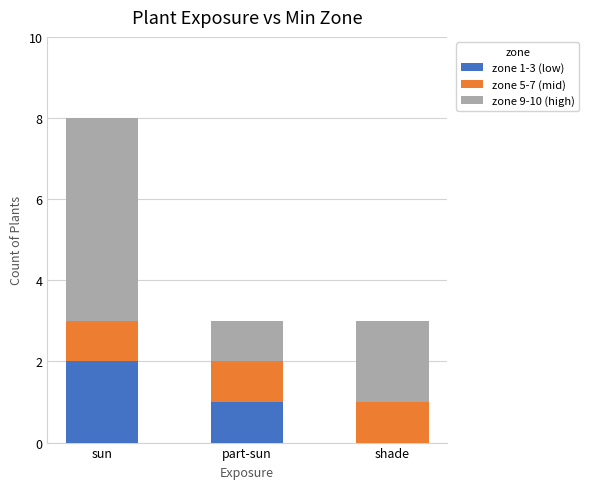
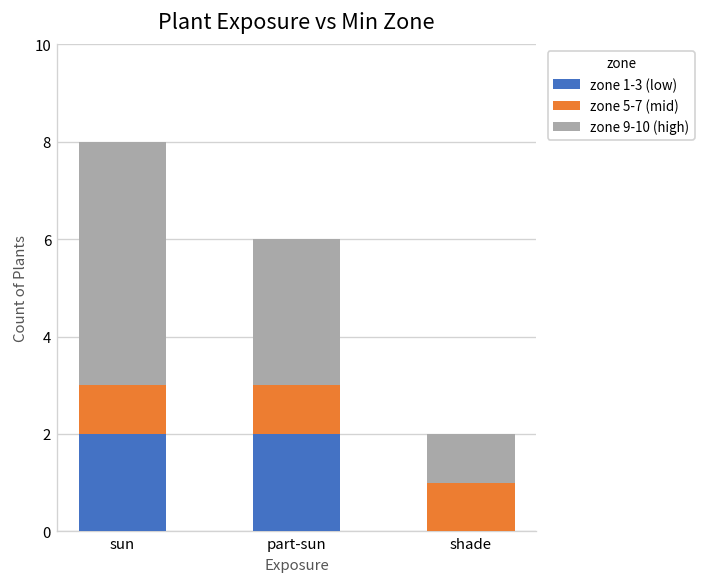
  {
    "zone 1-3 (low)": {
      "sun": 2,
-     "part-sun": 1,
+     "part-sun": 2,
      "shade": 0
    },
    "zone 9-10 (high)": {
      "sun": 5,
-     "part-sun": 1,
-     "shade": 2
+     "part-sun": 3,
+     "shade": 1
    }
  }
